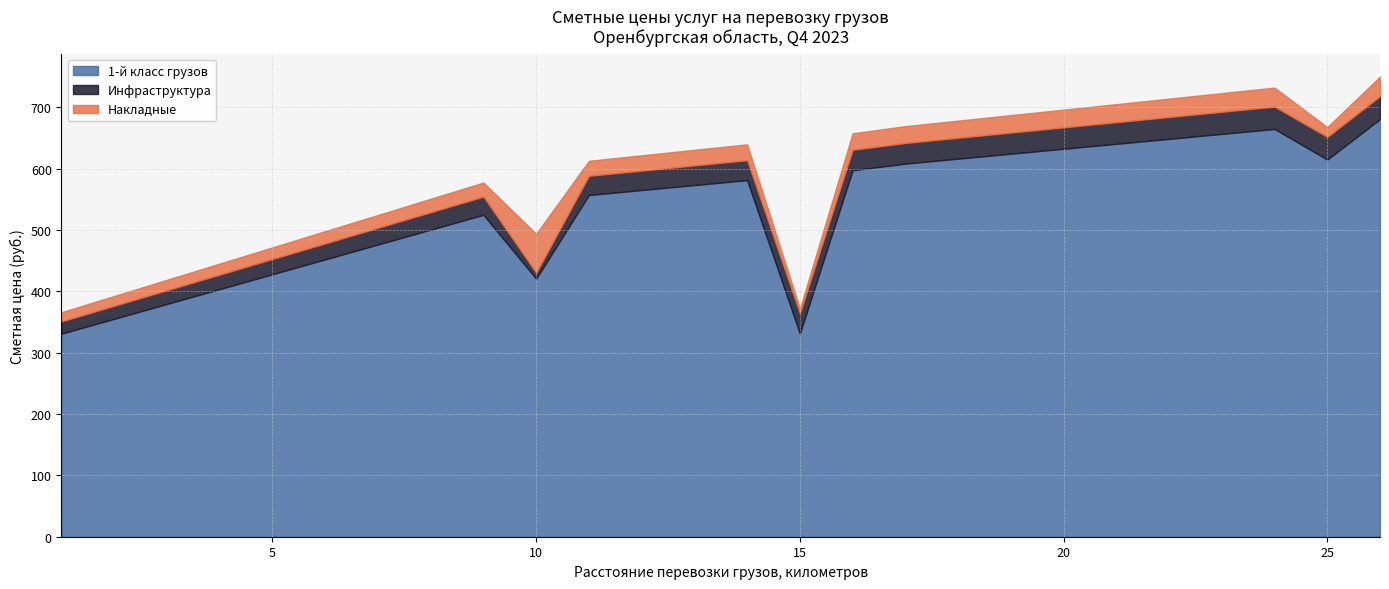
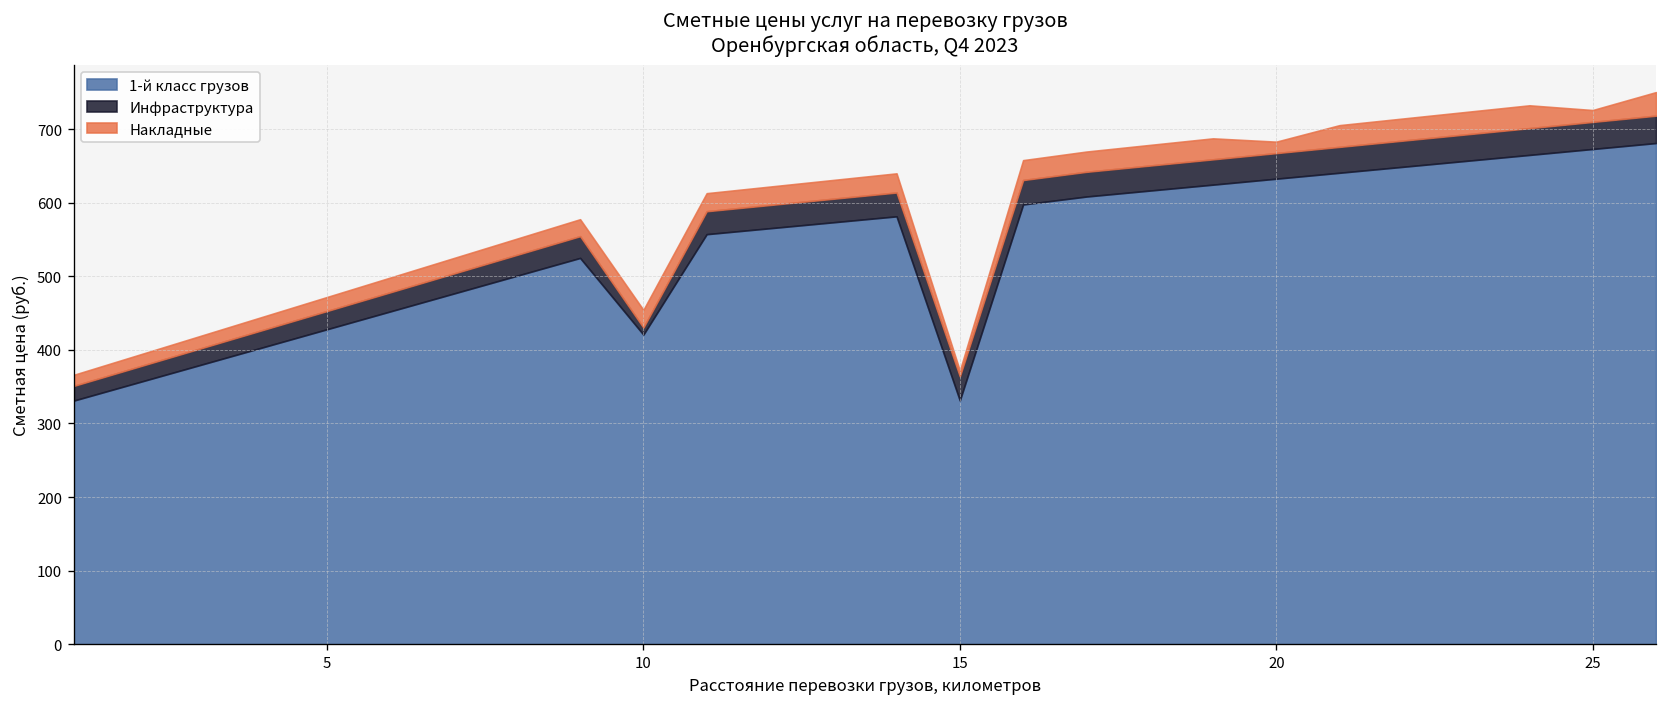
  {
    "1-й класс грузов": {
      "5": 430,
      "10": 420,
      "15": 330,
      "20": 630,
-     "25": 620
+     "25": 670
    },
    "Инфраструктура": {
      "5": 20,
      "10": 10,
      "15": 30,
      "20": 30,
      "25": 40
    },
    "Накладные": {
      "5": 20,
-     "10": 60,
+     "10": 20,
      "15": 10,
-     "20": 30,
+     "20": 20,
      "25": 20
    }
  }
